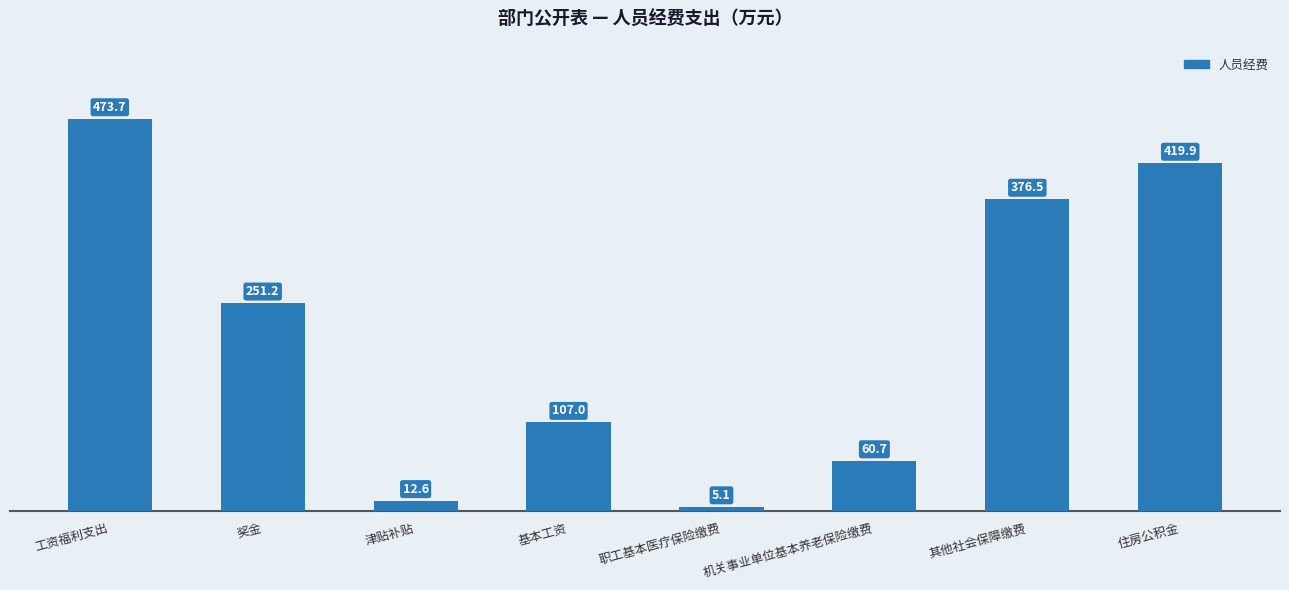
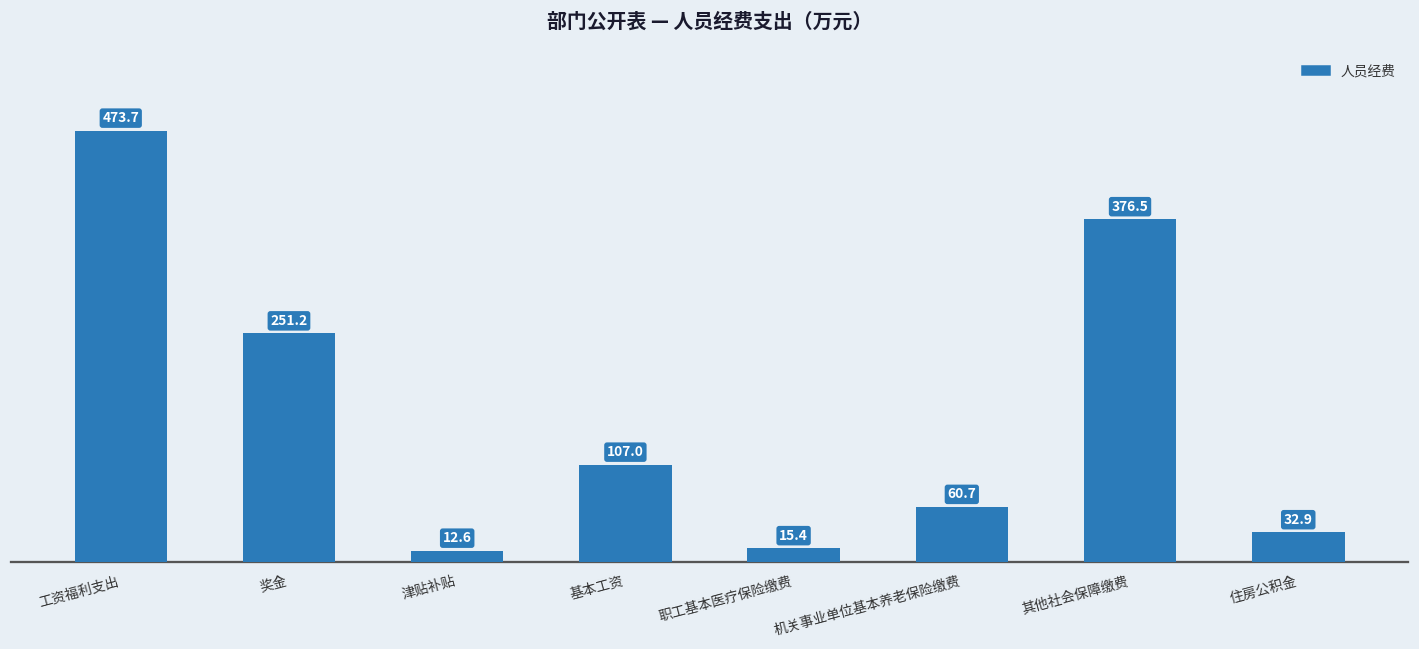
  {
-   "职工基本医疗保险缴费": 5.1,
-   "住房公积金": 419.9
+   "职工基本医疗保险缴费": 15.4,
+   "住房公积金": 32.9
  }
